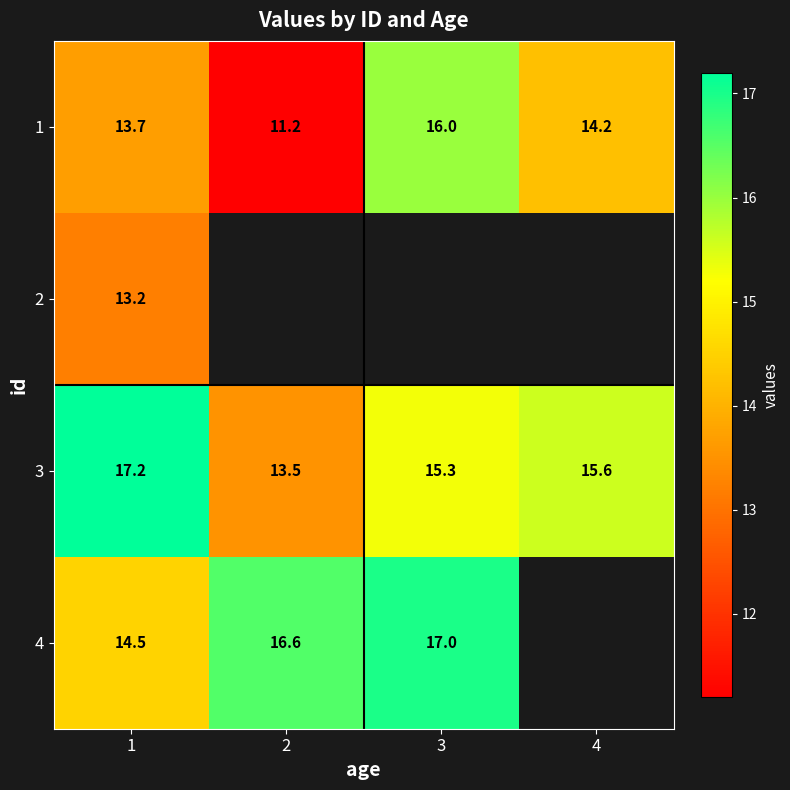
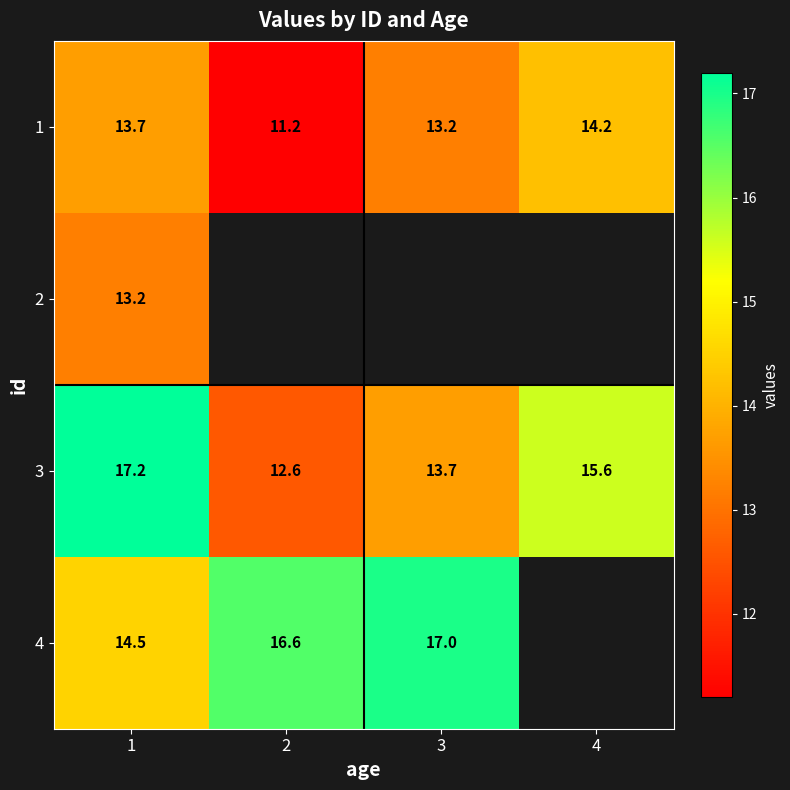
  {
    "1": {
      "1": 13.7,
      "2": 11.2,
-     "3": 16.0,
+     "3": 13.2,
      "4": 14.2
    },
    "2": {
      "1": 13.2
    },
    "3": {
      "1": 17.2,
-     "2": 13.5,
-     "3": 15.3,
+     "2": 12.6,
+     "3": 13.7,
      "4": 15.6
    },
    "4": {
      "1": 14.5,
      "2": 16.6,
      "3": 17.0
    }
  }
